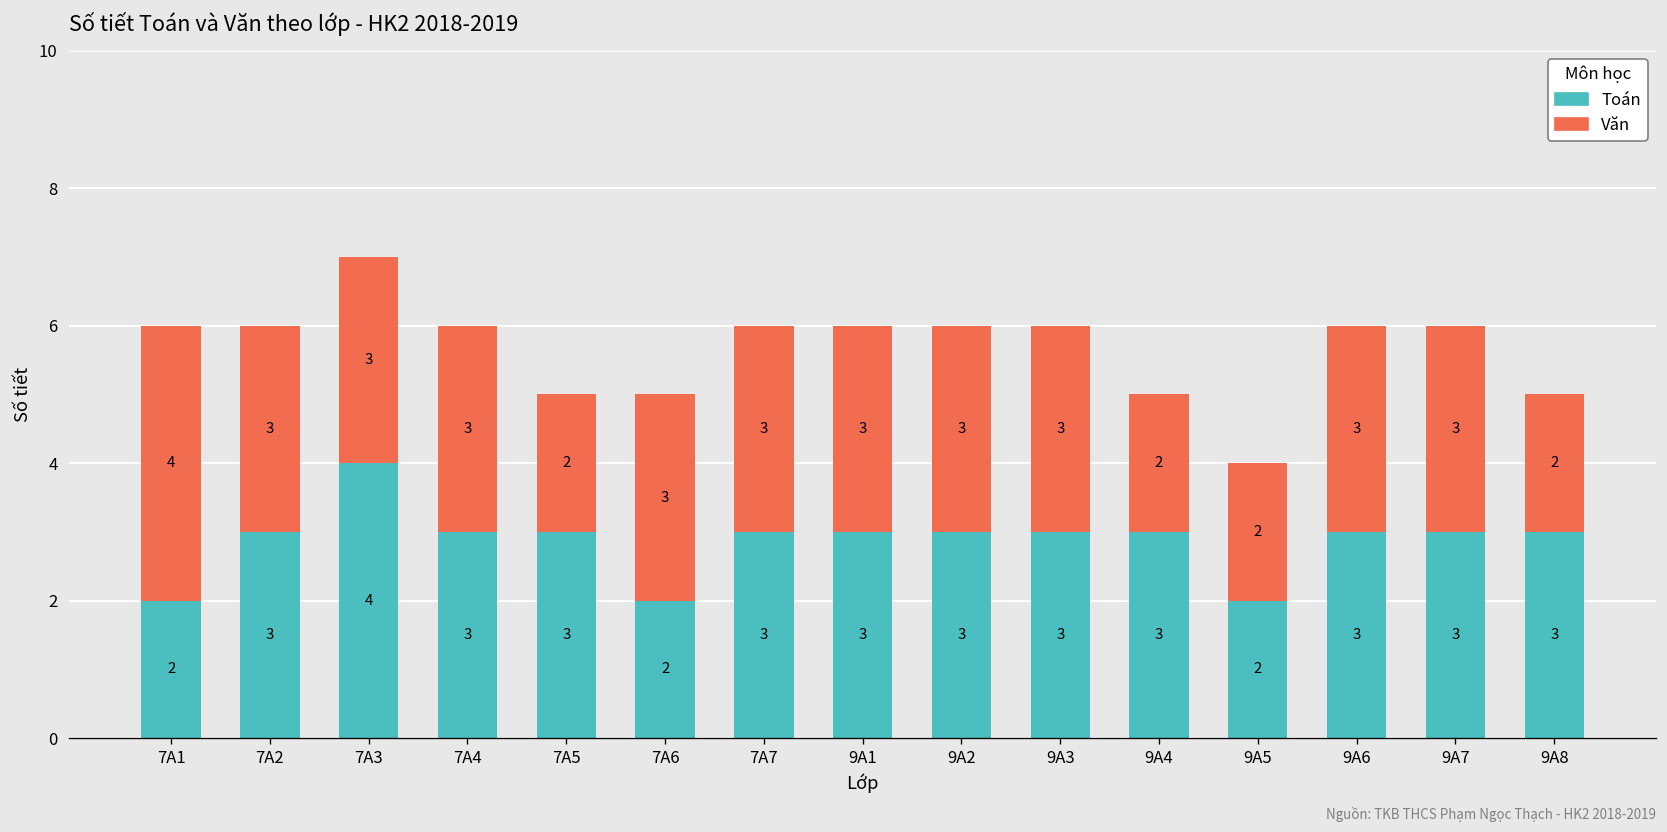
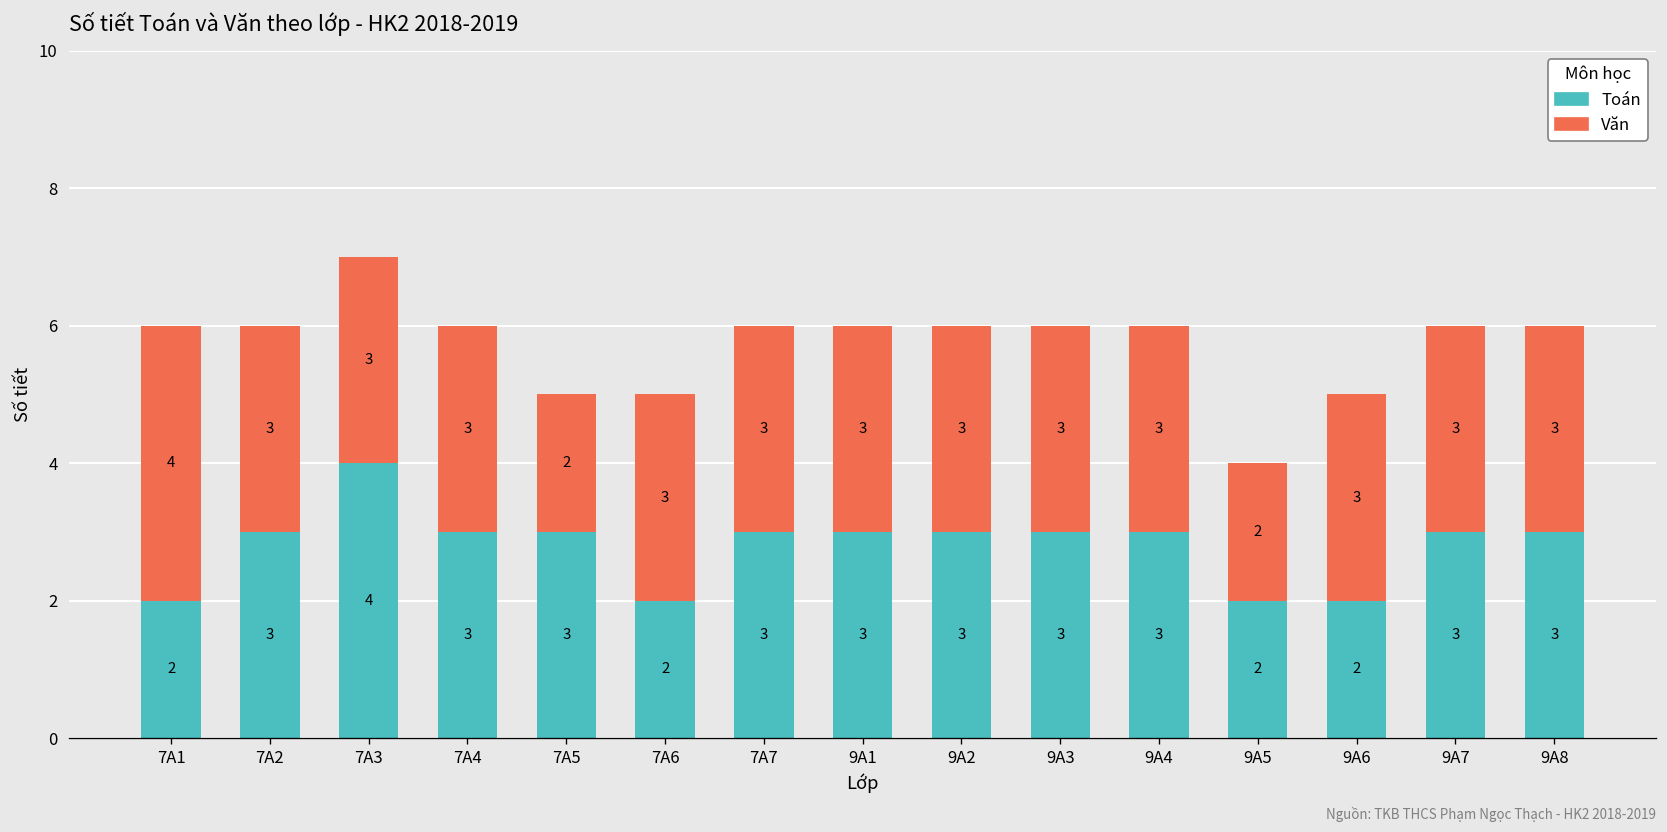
  {
    "Toán": {
      "7A1": 2,
      "7A2": 3,
      "7A3": 4,
      "7A4": 3,
      "7A5": 3,
      "7A6": 2,
      "7A7": 3,
      "9A1": 3,
      "9A2": 3,
      "9A3": 3,
      "9A4": 3,
      "9A5": 2,
-     "9A6": 3,
+     "9A6": 2,
      "9A7": 3,
      "9A8": 3
    },
    "Văn": {
      "7A1": 4,
      "7A2": 3,
      "7A3": 3,
      "7A4": 3,
      "7A5": 2,
      "7A6": 3,
      "7A7": 3,
      "9A1": 3,
      "9A2": 3,
      "9A3": 3,
-     "9A4": 2,
+     "9A4": 3,
      "9A5": 2,
      "9A6": 3,
      "9A7": 3,
-     "9A8": 2
+     "9A8": 3
    }
  }
